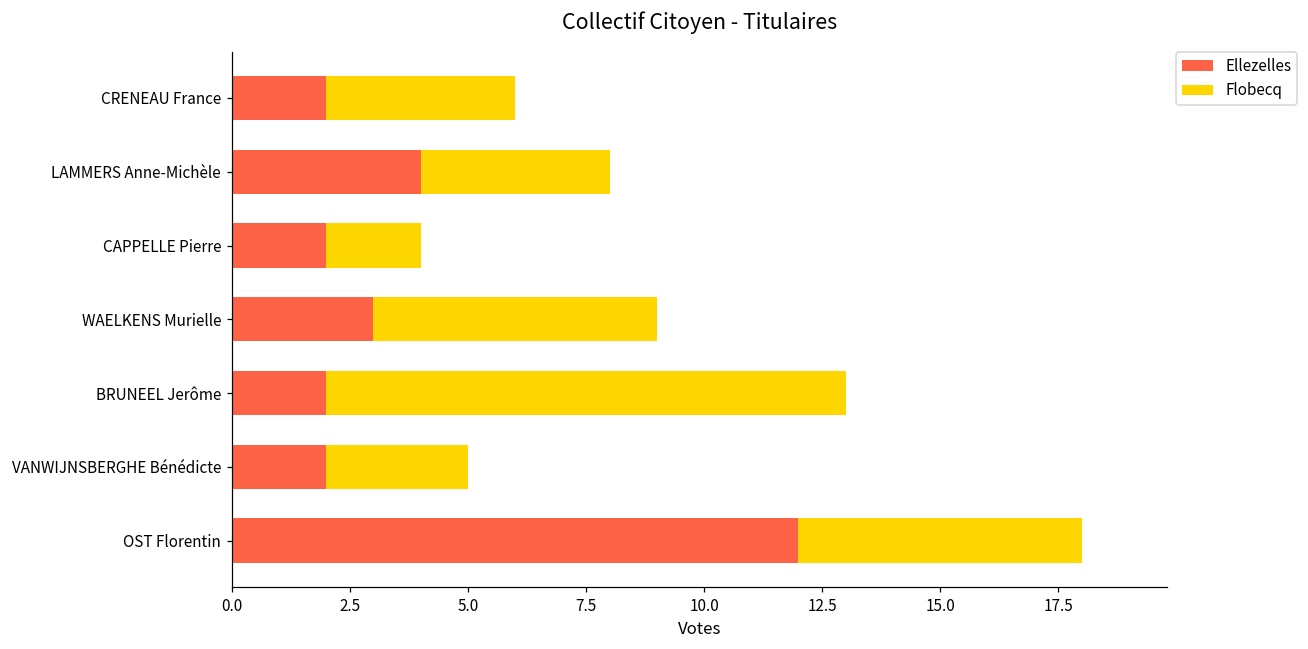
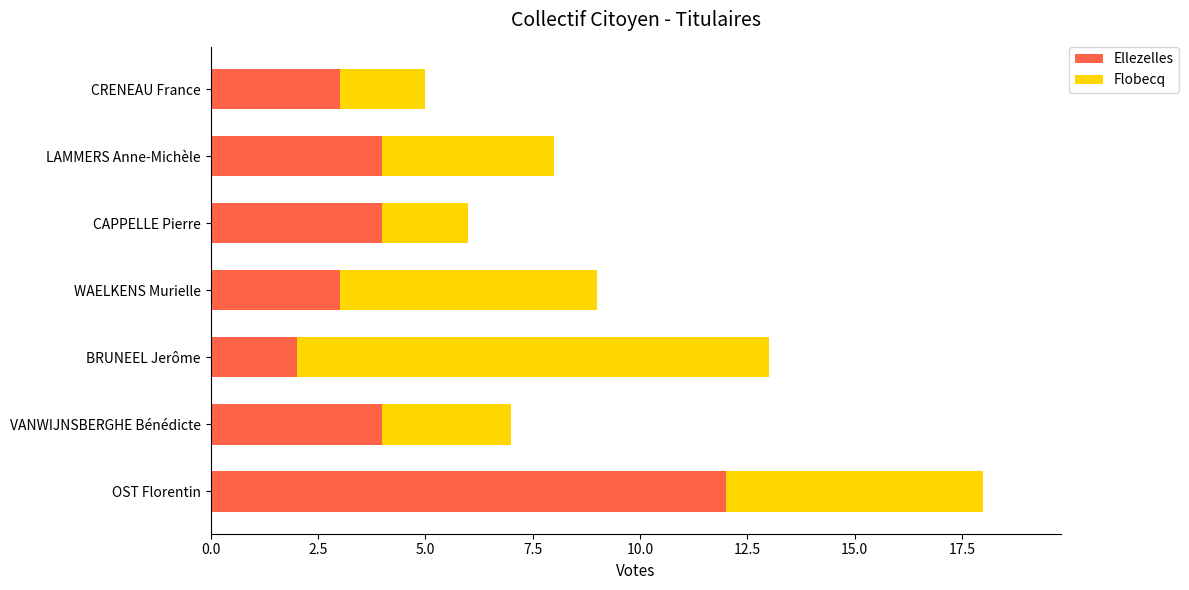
  {
    "Ellezelles": {
-     "CRENEAU France": 2,
+     "CRENEAU France": 3,
      "LAMMERS Anne-Michèle": 4,
-     "CAPPELLE Pierre": 2,
+     "CAPPELLE Pierre": 4,
      "WAELKENS Murielle": 3,
      "BRUNEEL Jerôme": 2,
-     "VANWIJNSBERGHE Bénédicte": 2,
+     "VANWIJNSBERGHE Bénédicte": 4,
      "OST Florentin": 12
    },
    "Flobecq": {
-     "CRENEAU France": 4,
+     "CRENEAU France": 2,
      "LAMMERS Anne-Michèle": 4,
      "CAPPELLE Pierre": 2,
      "WAELKENS Murielle": 6,
      "BRUNEEL Jerôme": 11,
      "VANWIJNSBERGHE Bénédicte": 3,
      "OST Florentin": 6
    }
  }
